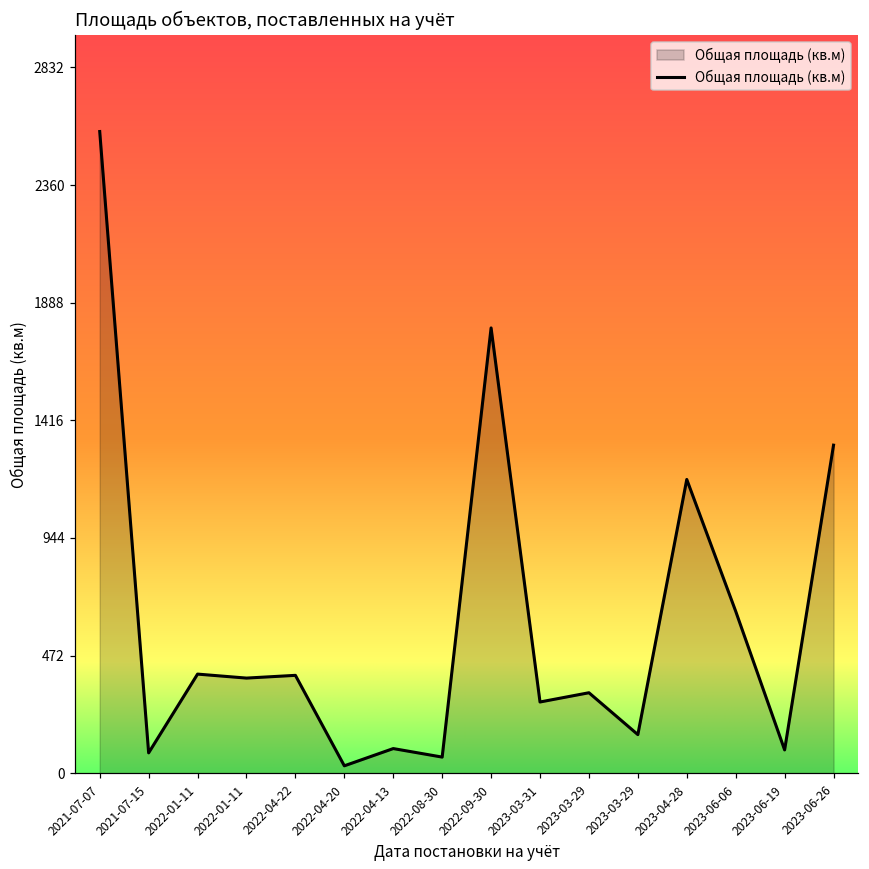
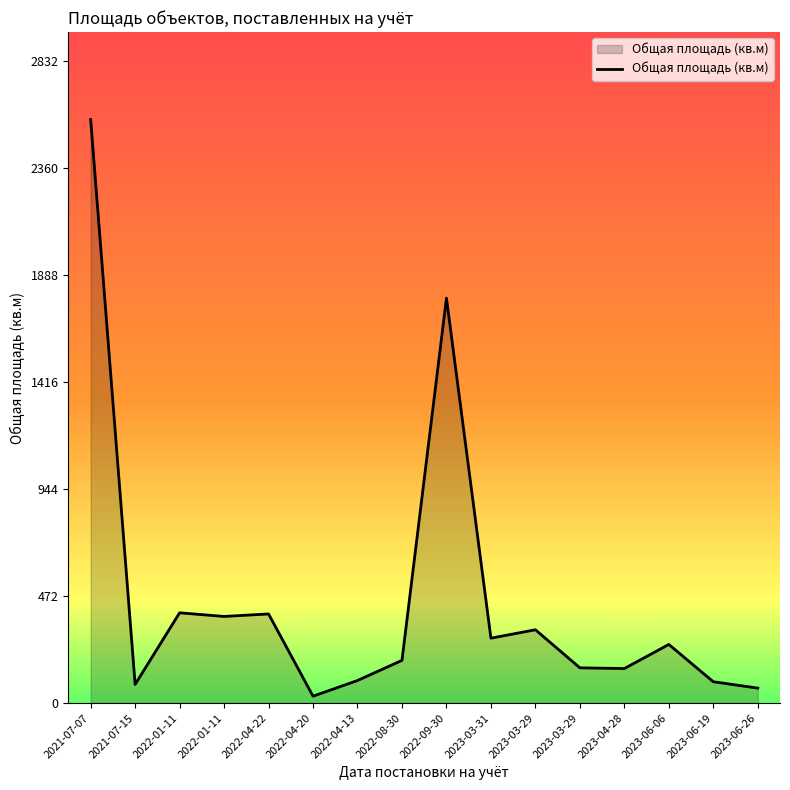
  {
    "2021-07-07": 2580,
    "2021-07-15": 80,
    "2022-04-22": 390,
    "2022-04-20": 30,
    "2022-04-13": 100,
-   "2022-08-30": 70,
+   "2022-08-30": 190,
    "2022-09-30": 1790,
    "2023-03-31": 290,
-   "2023-04-28": 1180,
-   "2023-06-06": 650,
+   "2023-04-28": 150,
+   "2023-06-06": 260,
    "2023-06-19": 90,
-   "2023-06-26": 1320
+   "2023-06-26": 70
  }
